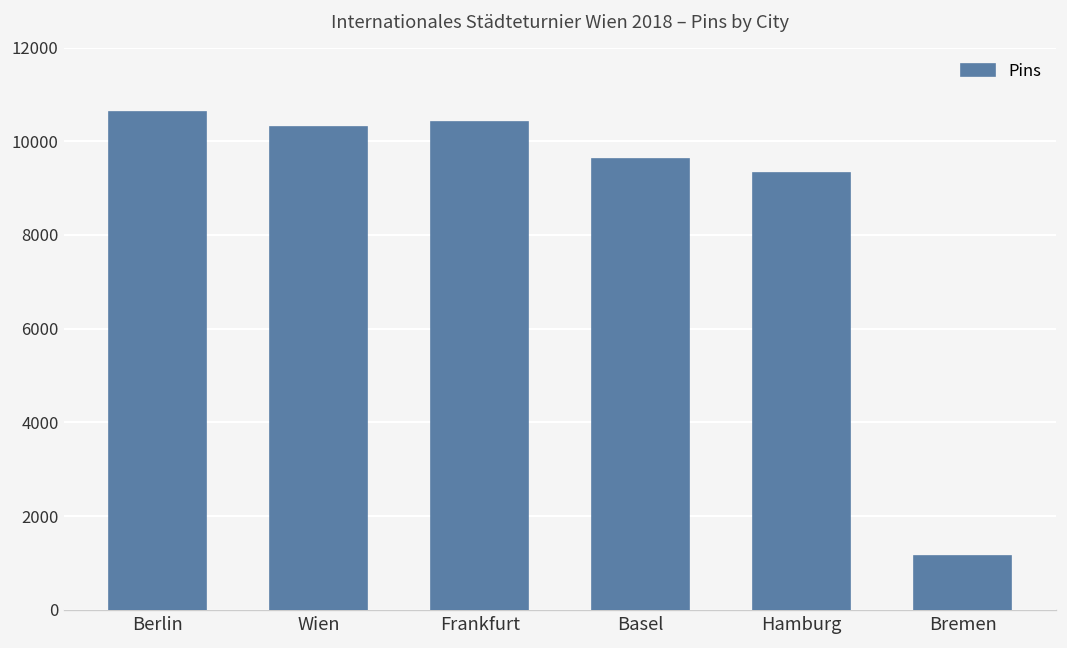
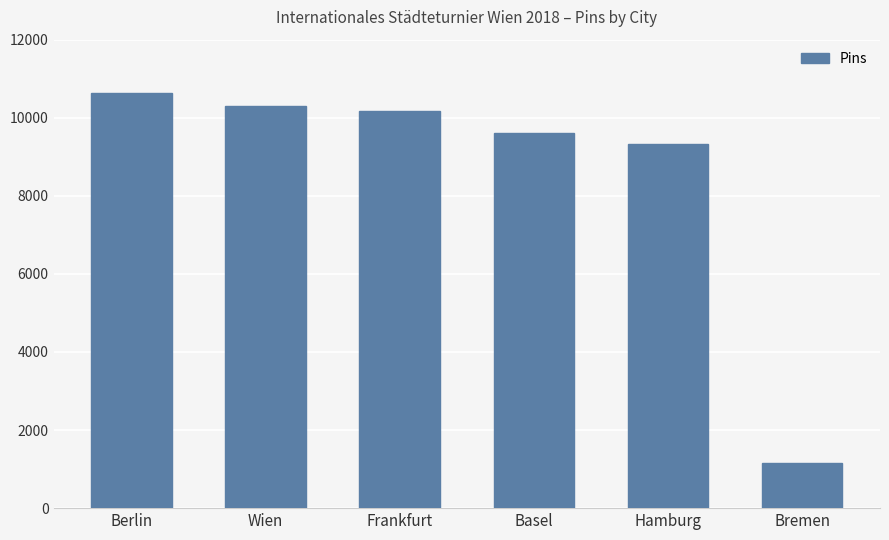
  {
    "Berlin": 10600,
    "Wien": 10300,
-   "Frankfurt": 10400,
+   "Frankfurt": 10200,
    "Basel": 9600,
    "Hamburg": 9300,
    "Bremen": 1100
  }
